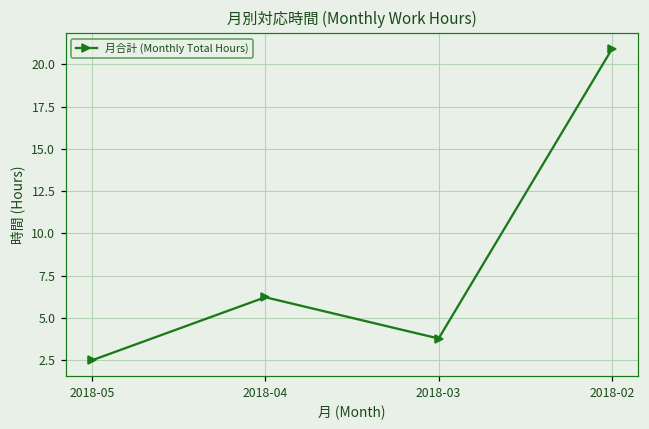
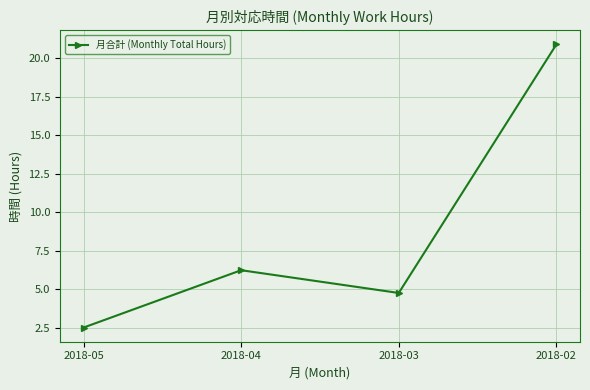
  {
    "2018-05": 2.5,
    "2018-04": 6.2,
-   "2018-03": 3.8,
+   "2018-03": 4.8,
    "2018-02": 20.9
  }
